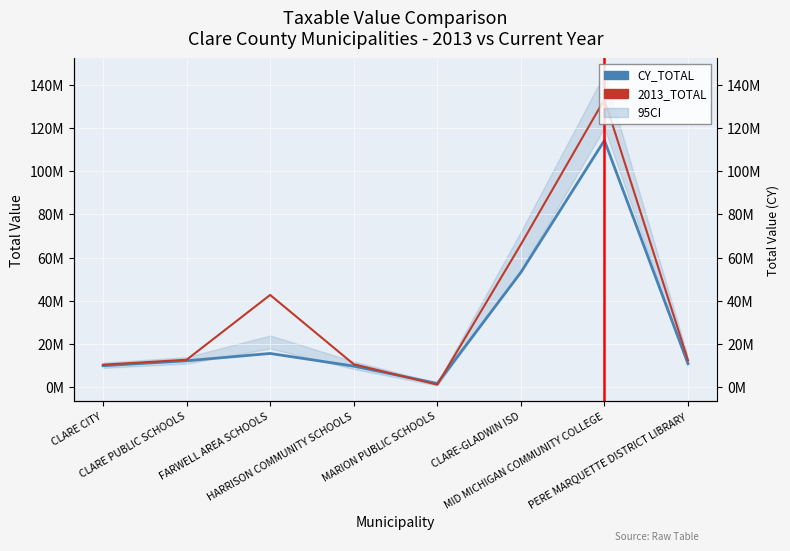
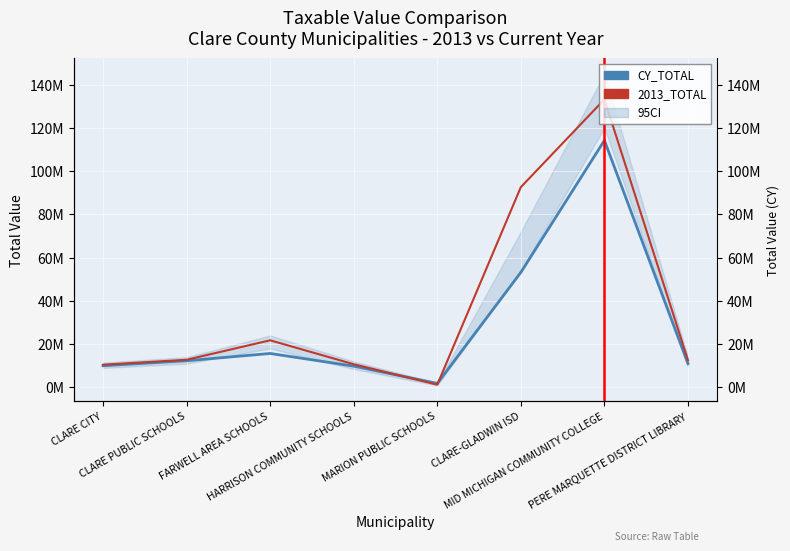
  {
    "2013_TOTAL": {
-     "FARWELL AREA SCHOOLS": 43000000,
-     "CLARE-GLADWIN ISD": 66000000,
+     "FARWELL AREA SCHOOLS": 22000000,
+     "CLARE-GLADWIN ISD": 93000000,
      "PERE MARQUETTE DISTRICT LIBRARY": 13000000
    }
  }
